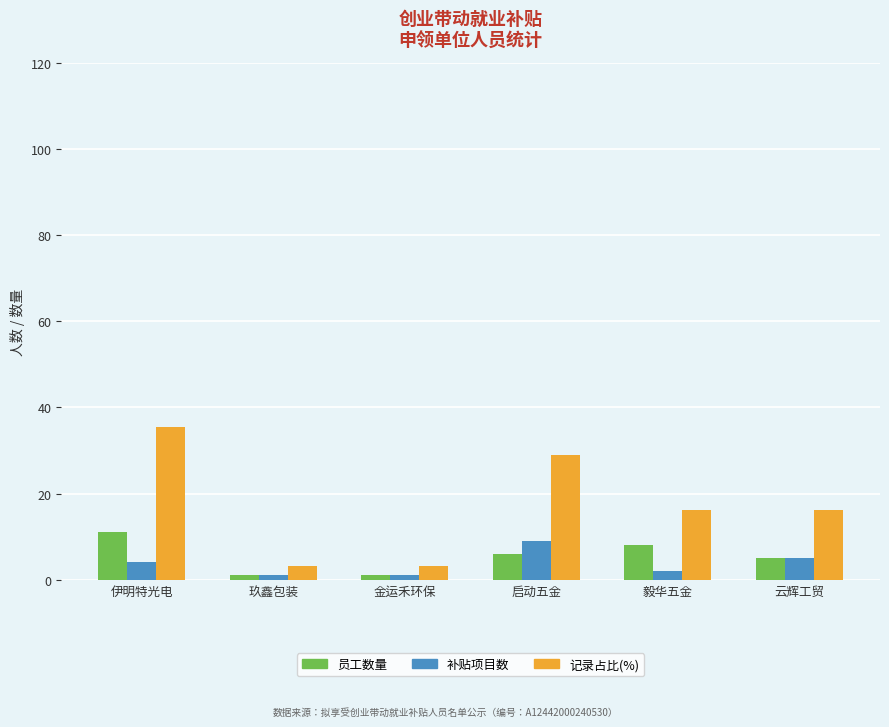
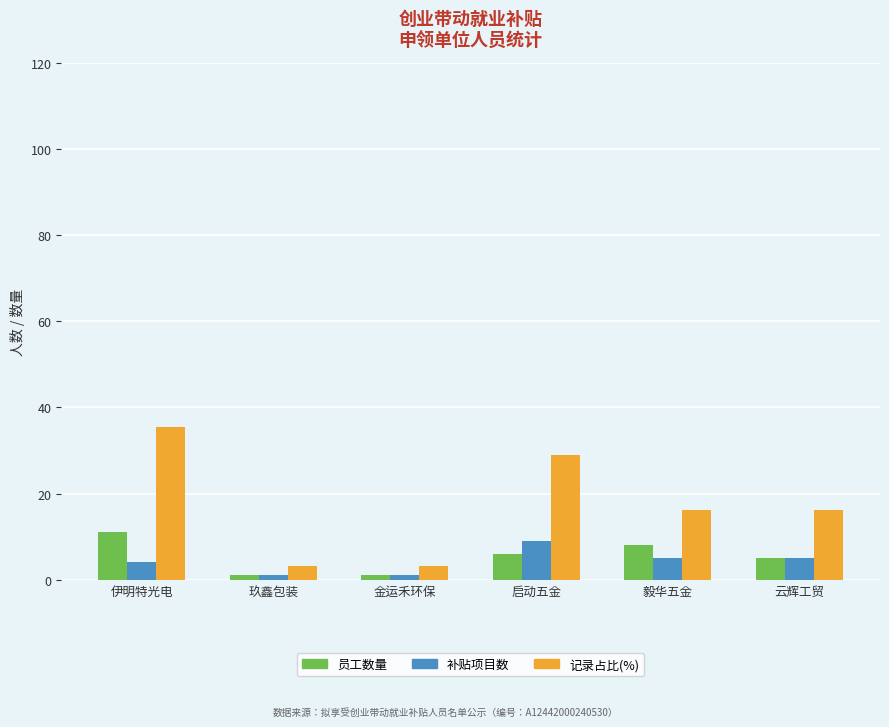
  {
    "员工数量": {
      "伊明特光电": 11,
      "玖鑫包装": 1,
      "金运禾环保": 1,
      "启动五金": 6,
      "毅华五金": 8,
      "云辉工贸": 5
    },
    "补贴项目数": {
      "伊明特光电": 4,
      "玖鑫包装": 1,
      "金运禾环保": 1,
      "启动五金": 9,
-     "毅华五金": 2,
+     "毅华五金": 5,
      "云辉工贸": 5
    },
    "记录占比(%)": {
      "伊明特光电": 36,
      "玖鑫包装": 3,
      "金运禾环保": 3,
      "启动五金": 29,
      "毅华五金": 16,
      "云辉工贸": 16
    }
  }
